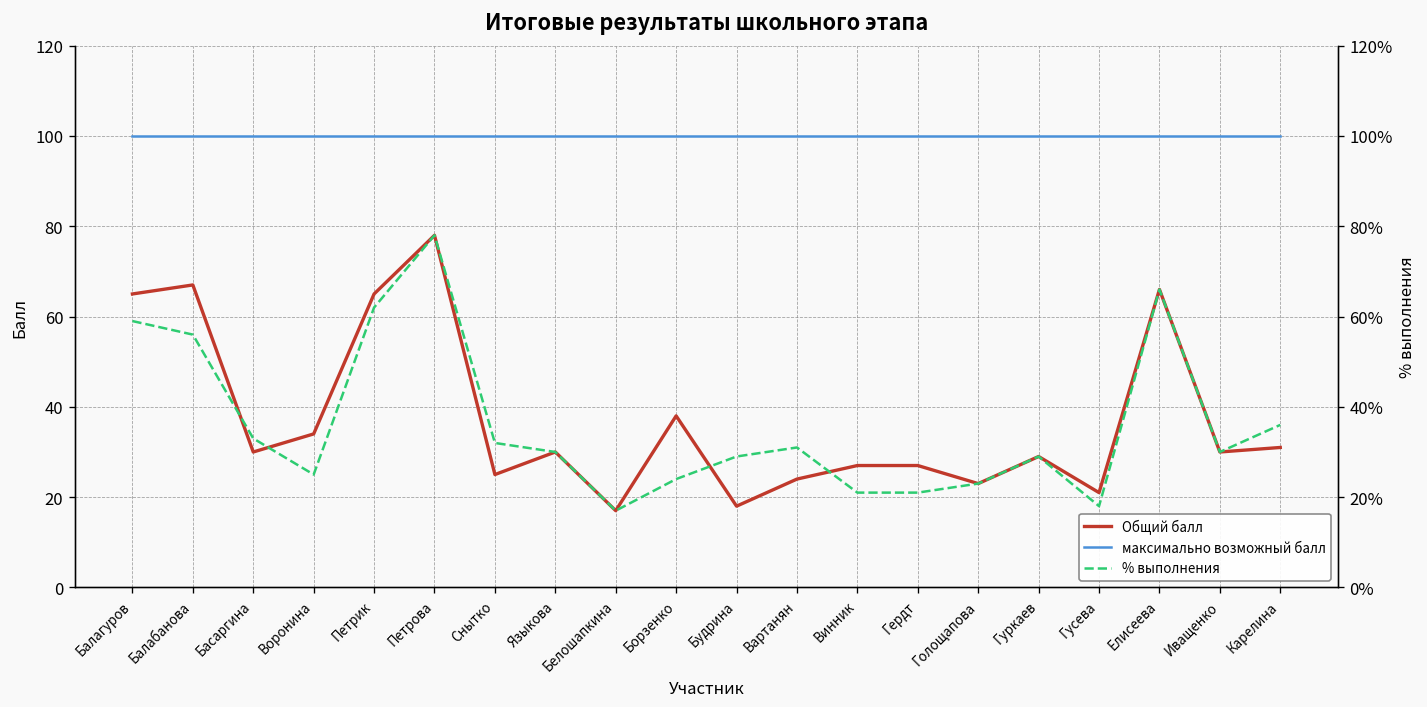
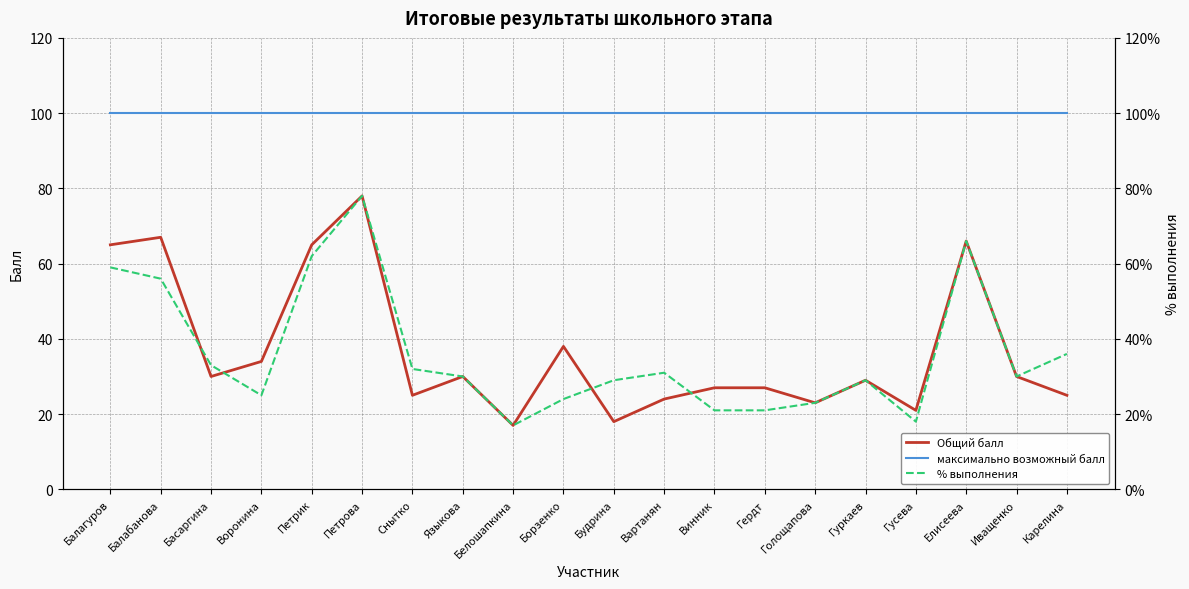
  {
    "максимально возможный балл": {
      "Балагуров": "100",
      "Балабанова": "100",
      "Басаргина": "100",
      "Воронина": "100",
      "Петрик": "100",
      "Петрова": "100",
      "Снытко": "100",
      "Языкова": "100",
      "Белошапкина": "100",
      "Борзенко": "100",
      "Будрина": "100",
      "Вартанян": "100",
      "Винник": "100",
      "Гердт": "100",
      "Голощапова": "100",
      "Гуркаев": "100",
      "Гусева": "100",
      "Елисеева": "100",
      "Иващенко": "100",
      "Карелина": "100"
    },
    "Общий балл": {
      "Балагуров": "65",
      "Балабанова": "67",
      "Басаргина": "30",
      "Воронина": "34",
      "Петрик": "65",
      "Петрова": "78",
      "Снытко": "25",
      "Языкова": "30",
      "Белошапкина": "17",
      "Борзенко": "38",
      "Будрина": "18",
      "Вартанян": "24",
      "Винник": "27",
      "Гердт": "27",
      "Голощапова": "23",
      "Гуркаев": "29",
      "Гусева": "21",
      "Елисеева": "66",
      "Иващенко": "30",
-     "Карелина": "31"
+     "Карелина": "25"
    },
    "% выполнения": {
      "Балагуров": "59%",
      "Балабанова": "56%",
      "Басаргина": "33%",
      "Воронина": "25%",
      "Петрик": "62%",
      "Петрова": "78%",
      "Снытко": "32%",
      "Языкова": "30%",
      "Белошапкина": "17%",
      "Борзенко": "24%",
      "Будрина": "29%",
      "Вартанян": "31%",
      "Винник": "21%",
      "Гердт": "21%",
      "Голощапова": "23%",
      "Гуркаев": "29%",
      "Гусева": "18%",
      "Елисеева": "66%",
      "Иващенко": "30%",
      "Карелина": "36%"
    }
  }
